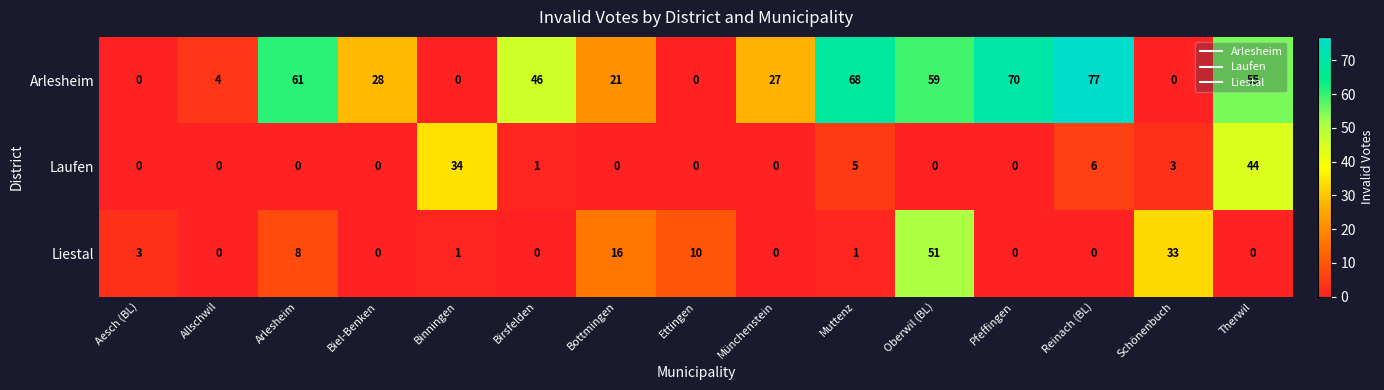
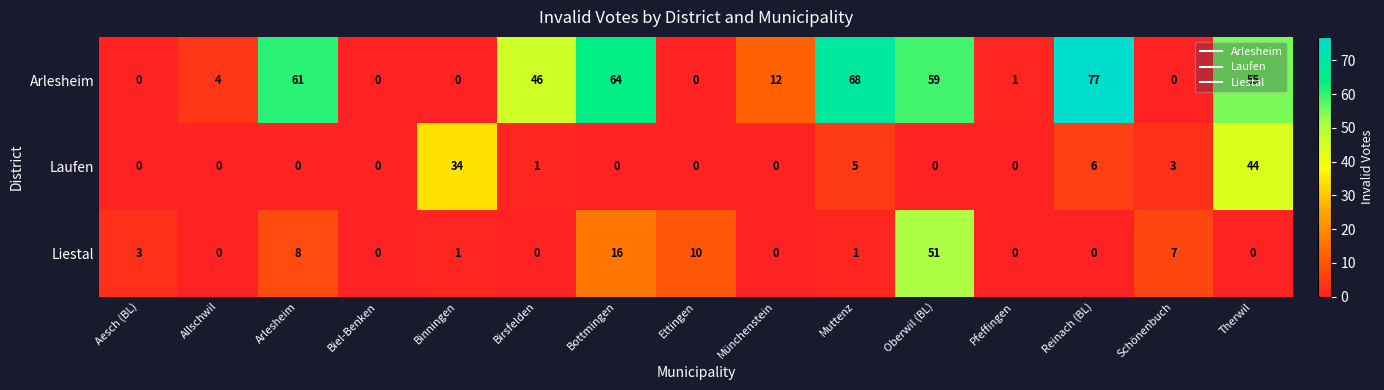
  {
    "Arlesheim": {
      "Aesch (BL)": 0,
      "Allschwil": 4,
      "Arlesheim": 61,
-     "Biel-Benken": 28,
+     "Biel-Benken": 0,
      "Binningen": 0,
      "Birsfelden": 46,
-     "Bottmingen": 21,
+     "Bottmingen": 64,
      "Ettingen": 0,
-     "Münchenstein": 27,
+     "Münchenstein": 12,
      "Muttenz": 68,
      "Oberwil (BL)": 59,
-     "Pfeffingen": 70,
+     "Pfeffingen": 1,
      "Reinach (BL)": 77,
      "Schönenbuch": 0
    },
    "Laufen": {
      "Aesch (BL)": 0,
      "Allschwil": 0,
      "Arlesheim": 0,
      "Biel-Benken": 0,
      "Binningen": 34,
      "Birsfelden": 1,
      "Bottmingen": 0,
      "Ettingen": 0,
      "Münchenstein": 0,
      "Muttenz": 5,
      "Oberwil (BL)": 0,
      "Pfeffingen": 0,
      "Reinach (BL)": 6,
      "Schönenbuch": 3,
      "Therwil": 44
    },
    "Liestal": {
      "Aesch (BL)": 3,
      "Allschwil": 0,
      "Arlesheim": 8,
      "Biel-Benken": 0,
      "Binningen": 1,
      "Birsfelden": 0,
      "Bottmingen": 16,
      "Ettingen": 10,
      "Münchenstein": 0,
      "Muttenz": 1,
      "Oberwil (BL)": 51,
      "Pfeffingen": 0,
      "Reinach (BL)": 0,
-     "Schönenbuch": 33,
+     "Schönenbuch": 7,
      "Therwil": 0
    }
  }
